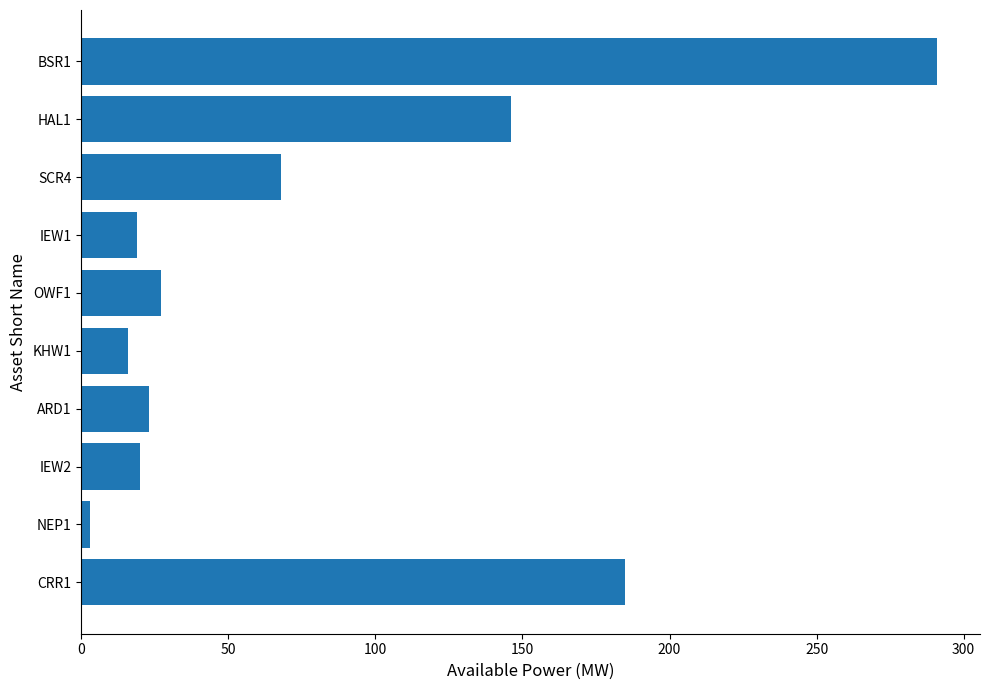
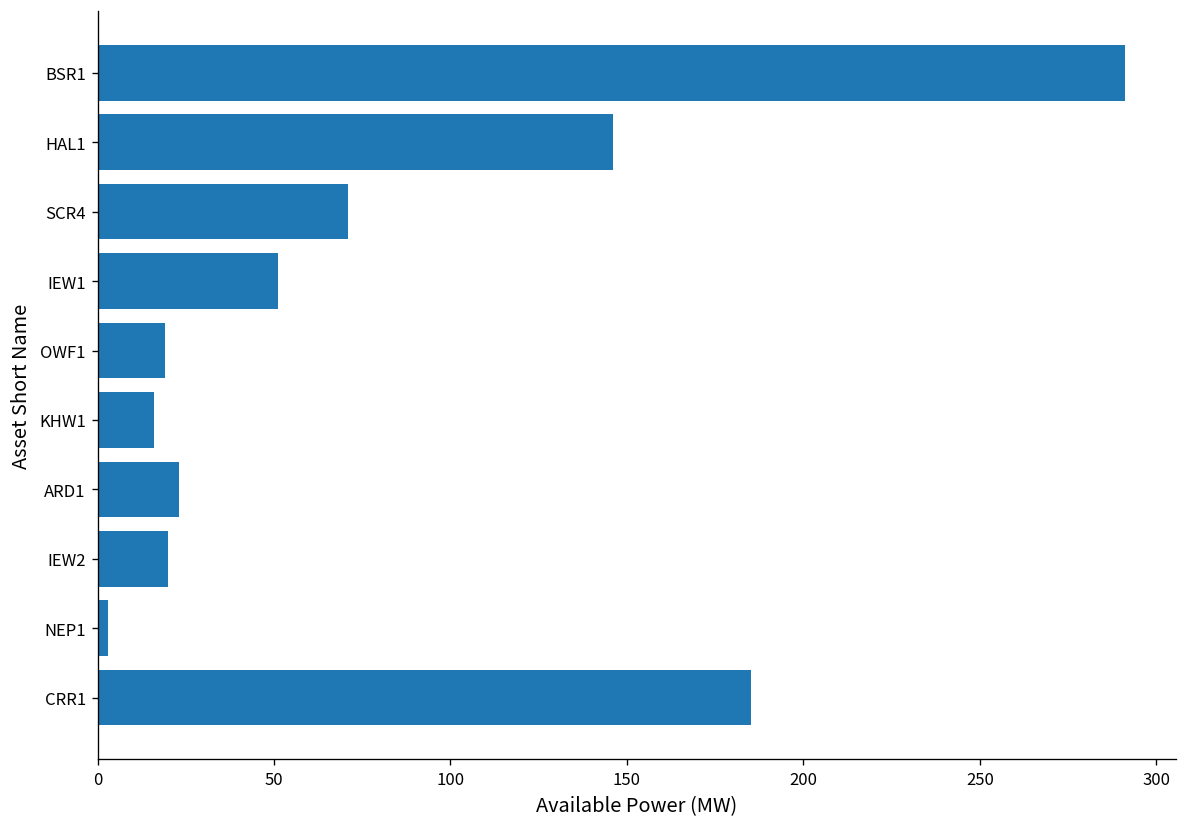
  {
    "BSR1": 291,
    "HAL1": 146,
-   "SCR4": 68,
-   "IEW1": 19,
-   "OWF1": 27,
+   "SCR4": 71,
+   "IEW1": 51,
+   "OWF1": 19,
    "KHW1": 16,
    "ARD1": 23,
    "IEW2": 20,
    "NEP1": 3,
    "CRR1": 185
  }
